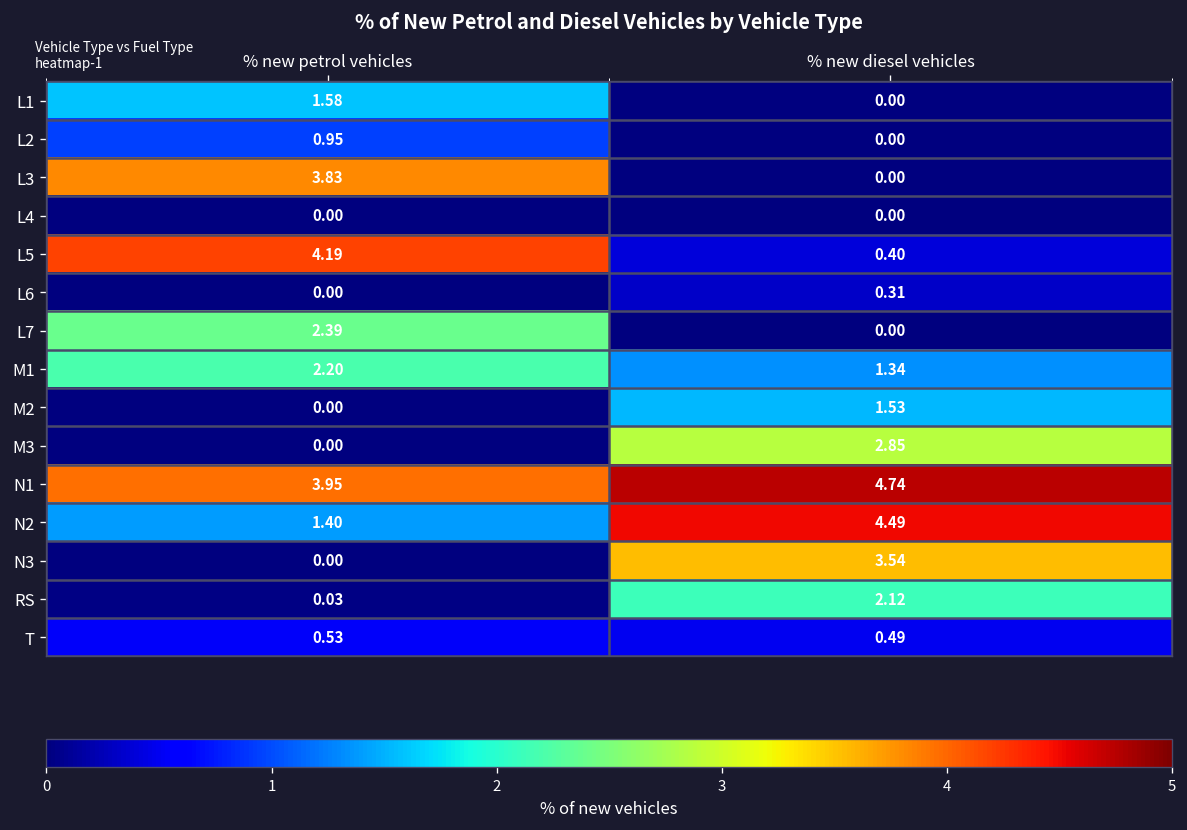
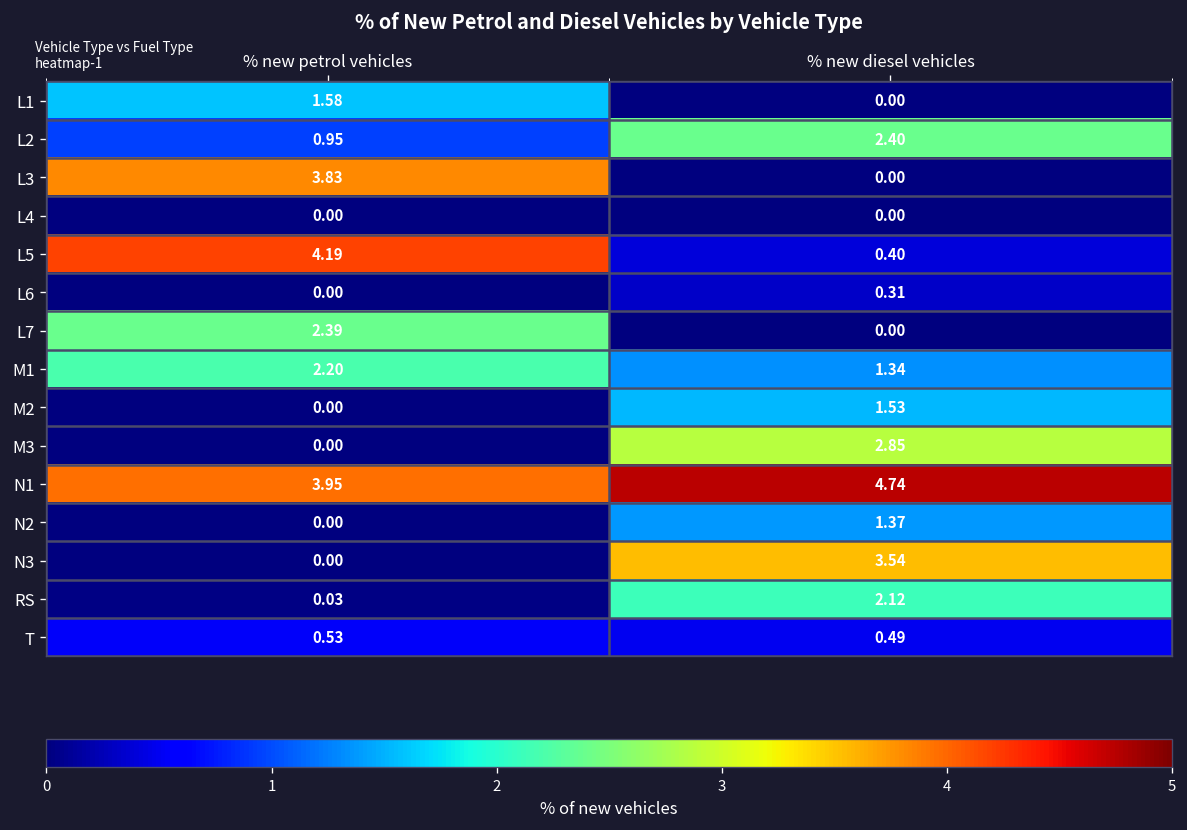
  {
    "L1": {
      "% new petrol vehicles": 1.58,
      "% new diesel vehicles": 0.00
    },
    "L2": {
      "% new petrol vehicles": 0.95,
-     "% new diesel vehicles": 0.00
+     "% new diesel vehicles": 2.40
    },
    "L3": {
      "% new petrol vehicles": 3.83,
      "% new diesel vehicles": 0.00
    },
    "L4": {
      "% new petrol vehicles": 0.00,
      "% new diesel vehicles": 0.00
    },
    "L5": {
      "% new petrol vehicles": 4.19,
      "% new diesel vehicles": 0.40
    },
    "L6": {
      "% new petrol vehicles": 0.00,
      "% new diesel vehicles": 0.31
    },
    "L7": {
      "% new petrol vehicles": 2.39,
      "% new diesel vehicles": 0.00
    },
    "M1": {
      "% new petrol vehicles": 2.20,
      "% new diesel vehicles": 1.34
    },
    "M2": {
      "% new petrol vehicles": 0.00,
      "% new diesel vehicles": 1.53
    },
    "M3": {
      "% new petrol vehicles": 0.00,
      "% new diesel vehicles": 2.85
    },
    "N1": {
      "% new petrol vehicles": 3.95,
      "% new diesel vehicles": 4.74
    },
    "N2": {
-     "% new petrol vehicles": 1.40,
-     "% new diesel vehicles": 4.49
+     "% new petrol vehicles": 0.00,
+     "% new diesel vehicles": 1.37
    },
    "N3": {
      "% new petrol vehicles": 0.00,
      "% new diesel vehicles": 3.54
    },
    "RS": {
      "% new petrol vehicles": 0.03,
      "% new diesel vehicles": 2.12
    },
    "T": {
      "% new petrol vehicles": 0.53,
      "% new diesel vehicles": 0.49
    }
  }
